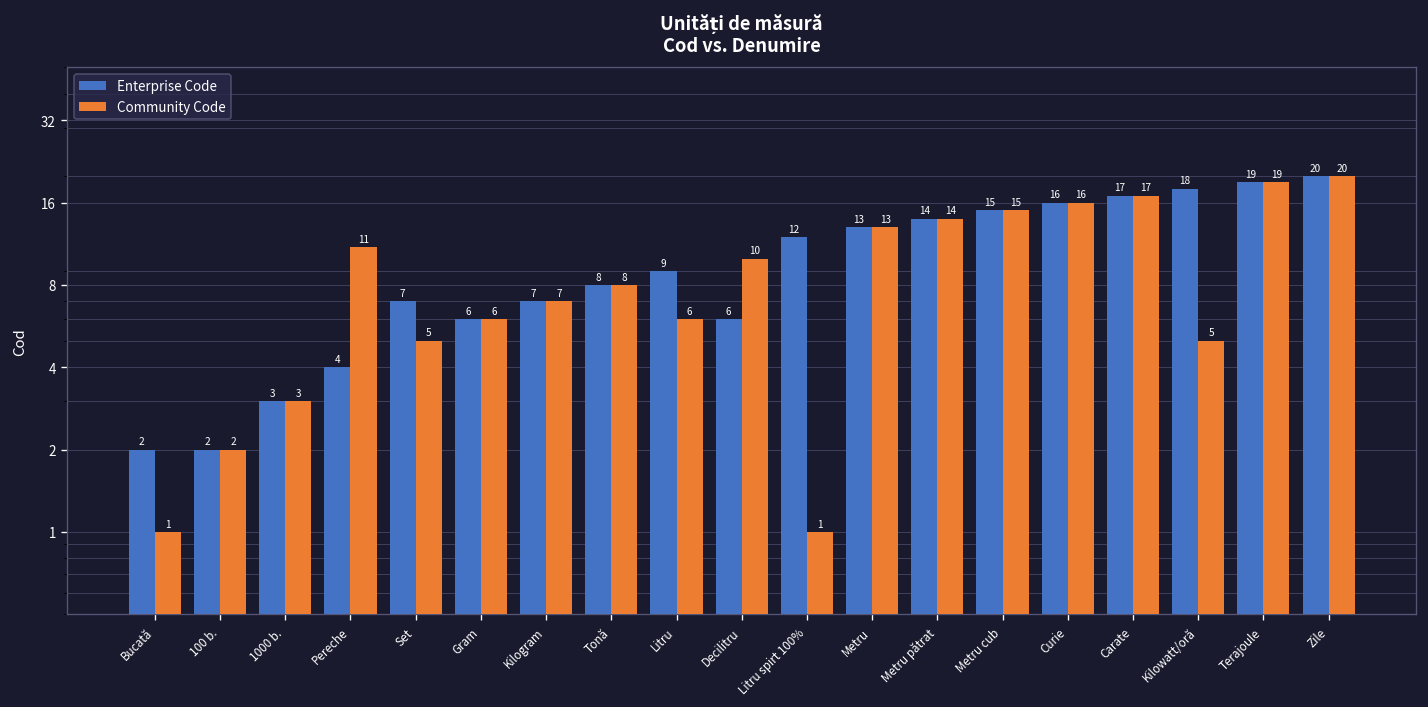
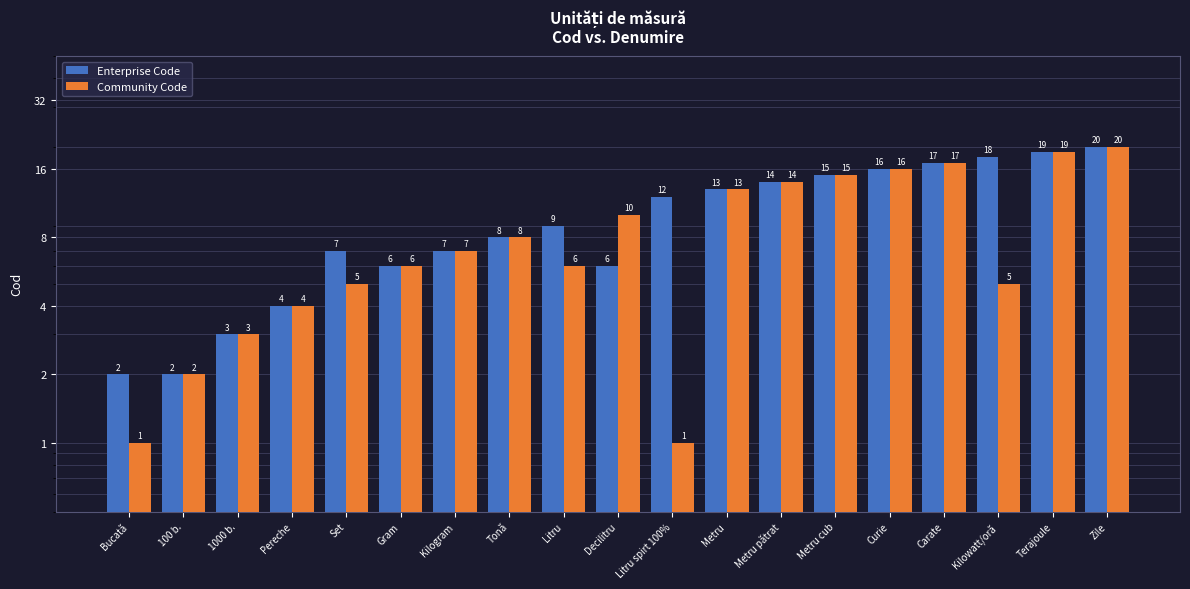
  {
    "Enterprise Code": {
      "Bucată": 2,
      "100 b.": 2,
      "1000 b.": 3,
      "Pereche": 4,
      "Set": 7,
      "Gram": 6,
      "Kilogram": 7,
      "Tonă": 8,
      "Litru": 9,
      "Decilitru": 6,
      "Litru spirt 100%": 12,
      "Metru": 13,
      "Metru pătrat": 14,
      "Metru cub": 15,
      "Curie": 16,
      "Carate": 17,
      "Kilowatt/oră": 18,
      "Terajoule": 19,
      "Zile": 20
    },
    "Community Code": {
      "Bucată": 1,
      "100 b.": 2,
      "1000 b.": 3,
-     "Pereche": 11,
+     "Pereche": 4,
      "Set": 5,
      "Gram": 6,
      "Kilogram": 7,
      "Tonă": 8,
      "Litru": 6,
      "Decilitru": 10,
      "Litru spirt 100%": 1,
      "Metru": 13,
      "Metru pătrat": 14,
      "Metru cub": 15,
      "Curie": 16,
      "Carate": 17,
      "Kilowatt/oră": 5,
      "Terajoule": 19,
      "Zile": 20
    }
  }
